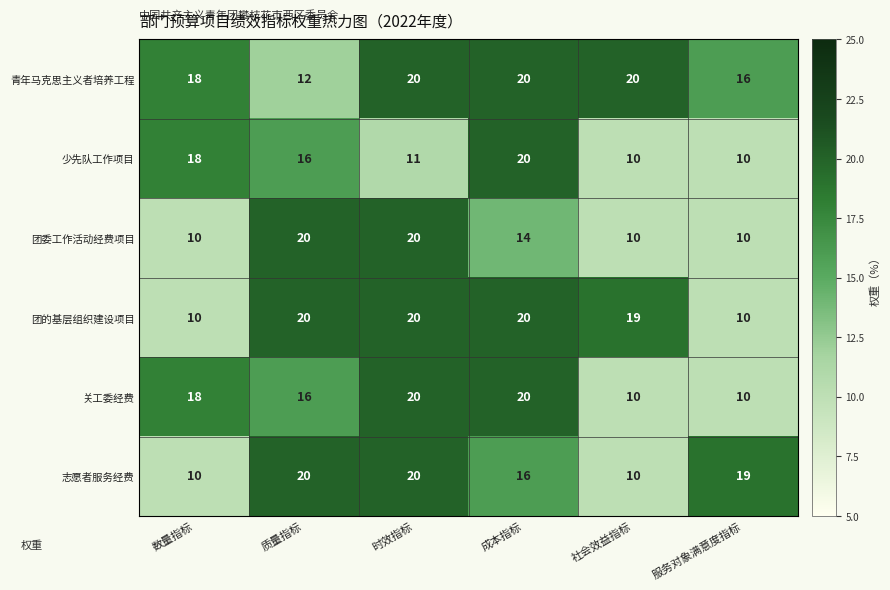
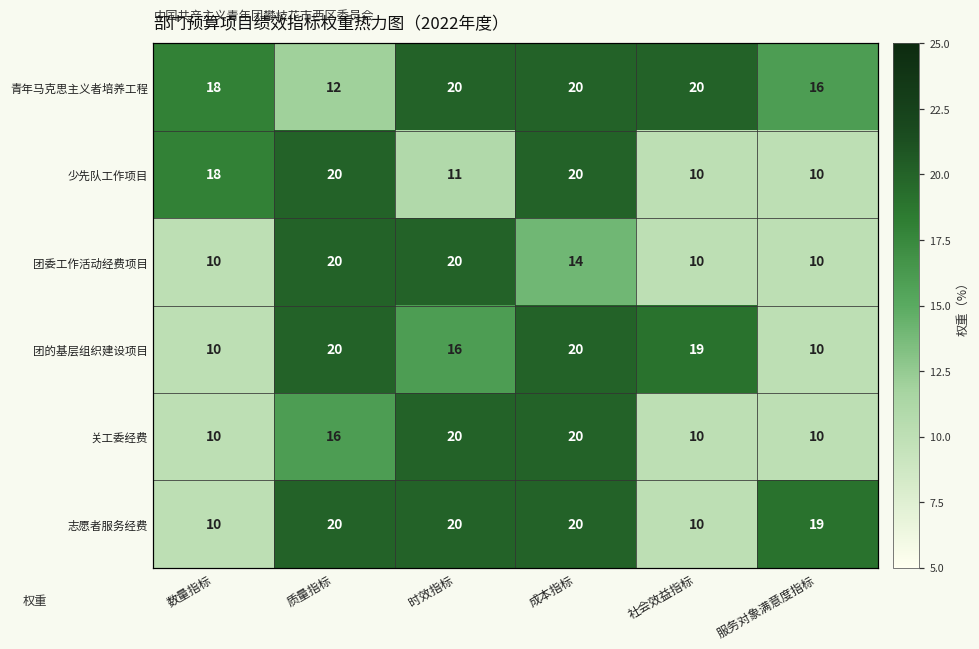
  {
    "青年马克思主义者培养工程": {
      "数量指标": 18,
      "质量指标": 12,
      "时效指标": 20,
      "成本指标": 20,
      "社会效益指标": 20,
      "服务对象满意度指标": 16
    },
    "少先队工作项目": {
      "数量指标": 18,
-     "质量指标": 16,
+     "质量指标": 20,
      "时效指标": 11,
      "成本指标": 20,
      "社会效益指标": 10,
      "服务对象满意度指标": 10
    },
    "团委工作活动经费项目": {
      "数量指标": 10,
      "质量指标": 20,
      "时效指标": 20,
      "成本指标": 14,
      "社会效益指标": 10,
      "服务对象满意度指标": 10
    },
    "团的基层组织建设项目": {
      "数量指标": 10,
      "质量指标": 20,
-     "时效指标": 20,
+     "时效指标": 16,
      "成本指标": 20,
      "社会效益指标": 19,
      "服务对象满意度指标": 10
    },
    "关工委经费": {
-     "数量指标": 18,
+     "数量指标": 10,
      "质量指标": 16,
      "时效指标": 20,
      "成本指标": 20,
      "社会效益指标": 10,
      "服务对象满意度指标": 10
    },
    "志愿者服务经费": {
      "数量指标": 10,
      "质量指标": 20,
      "时效指标": 20,
-     "成本指标": 16,
+     "成本指标": 20,
      "社会效益指标": 10,
      "服务对象满意度指标": 19
    }
  }
